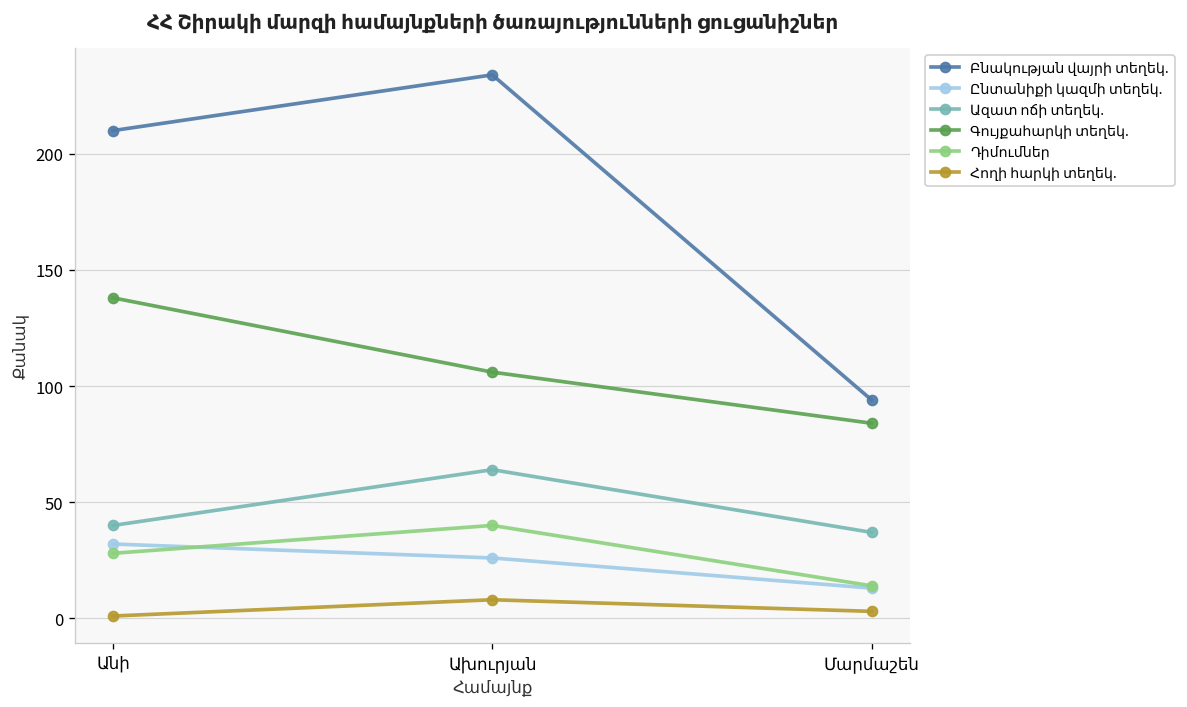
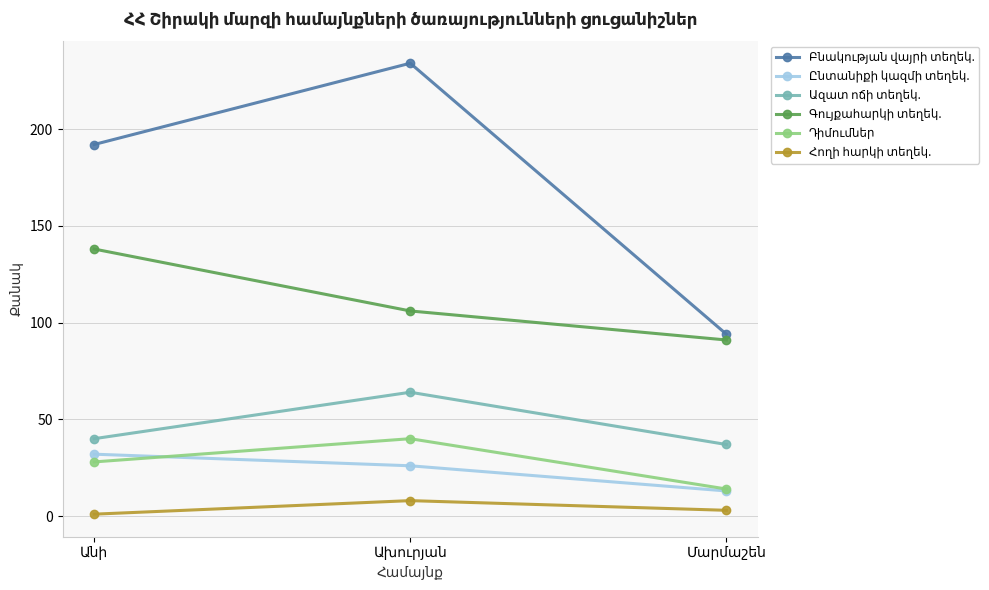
  {
    "Բնակության վայրի տեղեկ.": {
-     "Անի": 210,
+     "Անի": 192,
      "Ախուրյան": 234,
      "Մարմաշեն": 94
    },
    "Ընտանիքի կազմի տեղեկ.": {
      "Անի": 32,
      "Ախուրյան": 26
    },
    "Ազատ ոճի տեղեկ.": {
      "Անի": 40,
      "Ախուրյան": 64,
      "Մարմաշեն": 37
    },
    "Գույքահարկի տեղեկ.": {
      "Անի": 138,
      "Ախուրյան": 106,
-     "Մարմաշեն": 84
+     "Մարմաշեն": 91
    },
    "Դիմումներ": {
      "Անի": 28,
      "Ախուրյան": 40
    },
    "Հողի հարկի տեղեկ.": {
      "Անի": 1,
      "Ախուրյան": 8,
      "Մարմաշեն": 3
    }
  }
